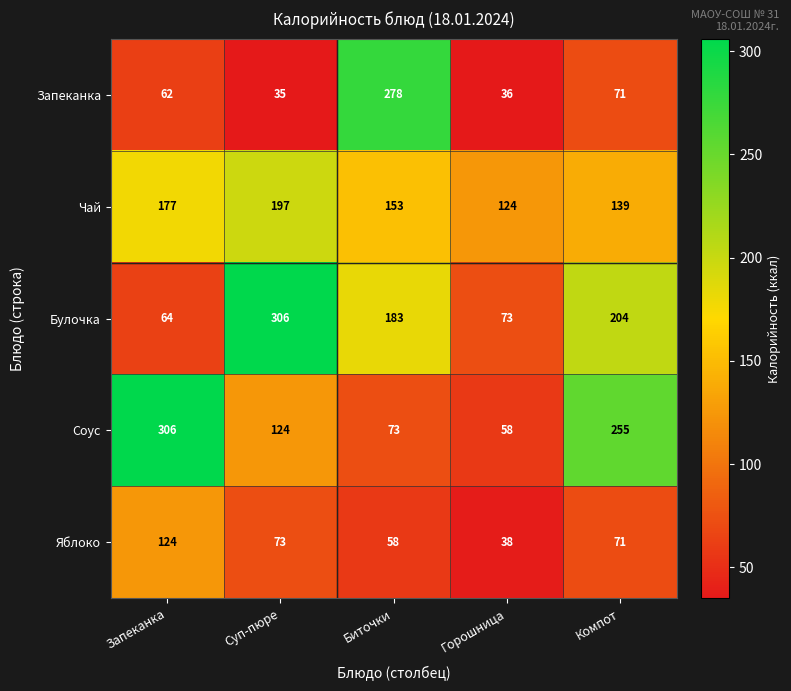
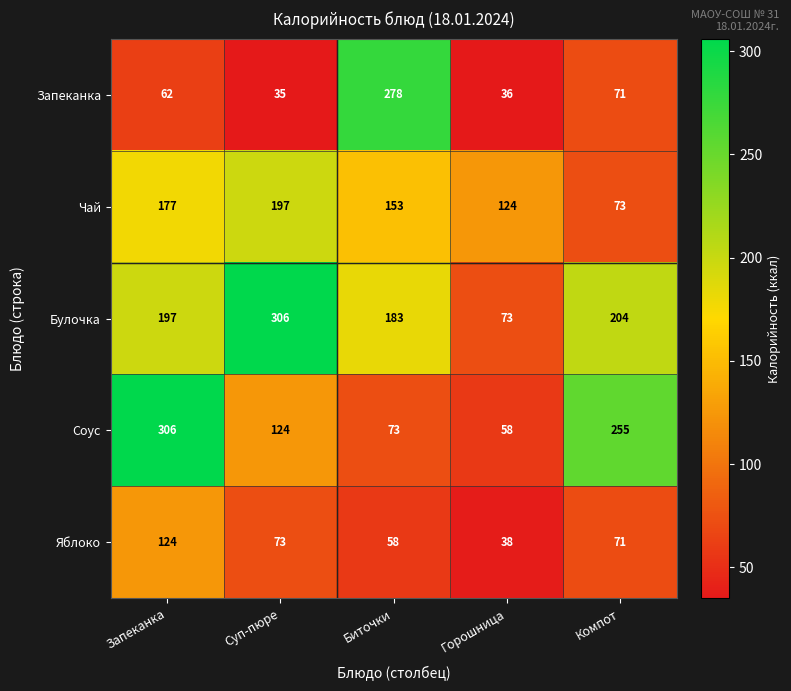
  {
    "Запеканка": {
      "Запеканка": 62,
      "Суп-пюре": 35,
      "Биточки": 278,
      "Горошница": 36,
      "Компот": 71
    },
    "Чай": {
      "Запеканка": 177,
      "Суп-пюре": 197,
      "Биточки": 153,
      "Горошница": 124,
-     "Компот": 139
+     "Компот": 73
    },
    "Булочка": {
-     "Запеканка": 64,
+     "Запеканка": 197,
      "Суп-пюре": 306,
      "Биточки": 183,
      "Горошница": 73,
      "Компот": 204
    },
    "Соус": {
      "Запеканка": 306,
      "Суп-пюре": 124,
      "Биточки": 73,
      "Горошница": 58,
      "Компот": 255
    },
    "Яблоко": {
      "Запеканка": 124,
      "Суп-пюре": 73,
      "Биточки": 58,
      "Горошница": 38,
      "Компот": 71
    }
  }
